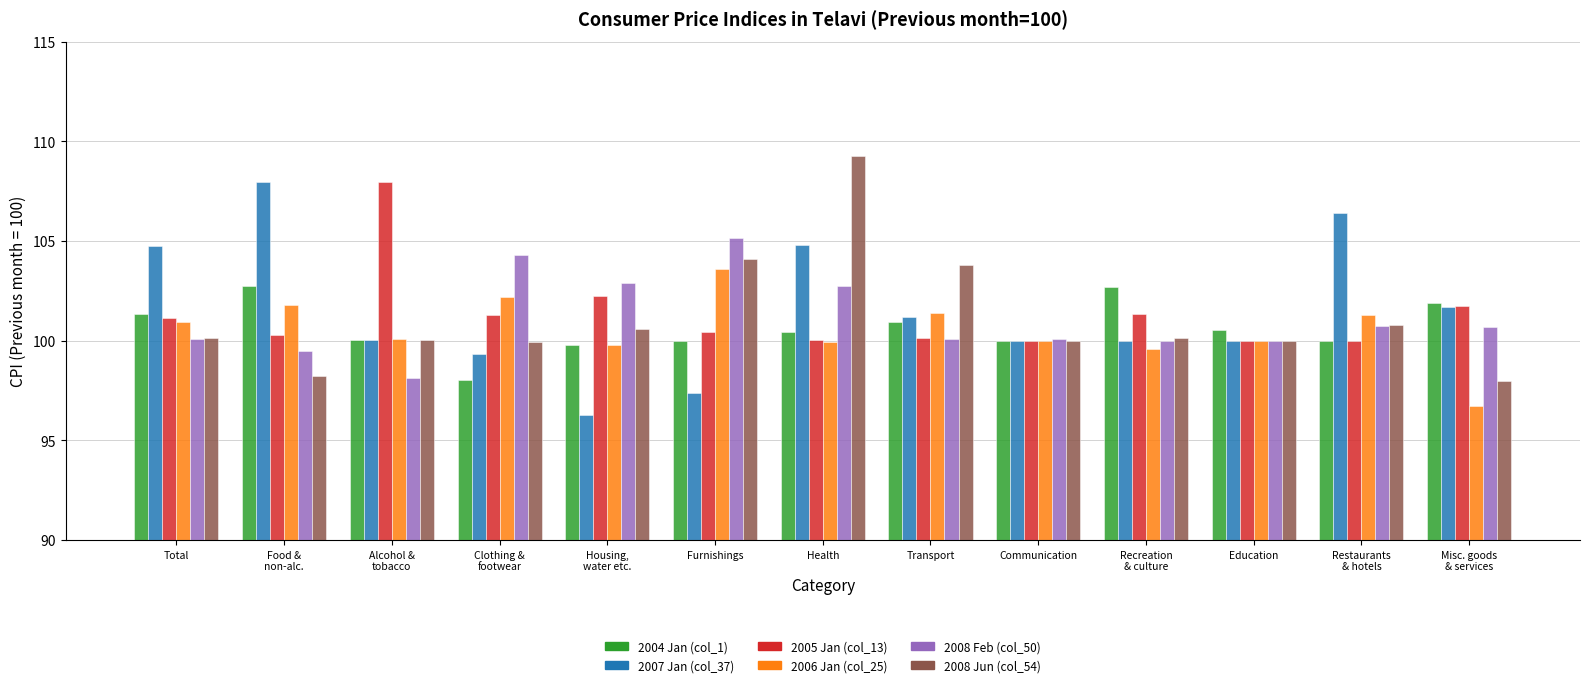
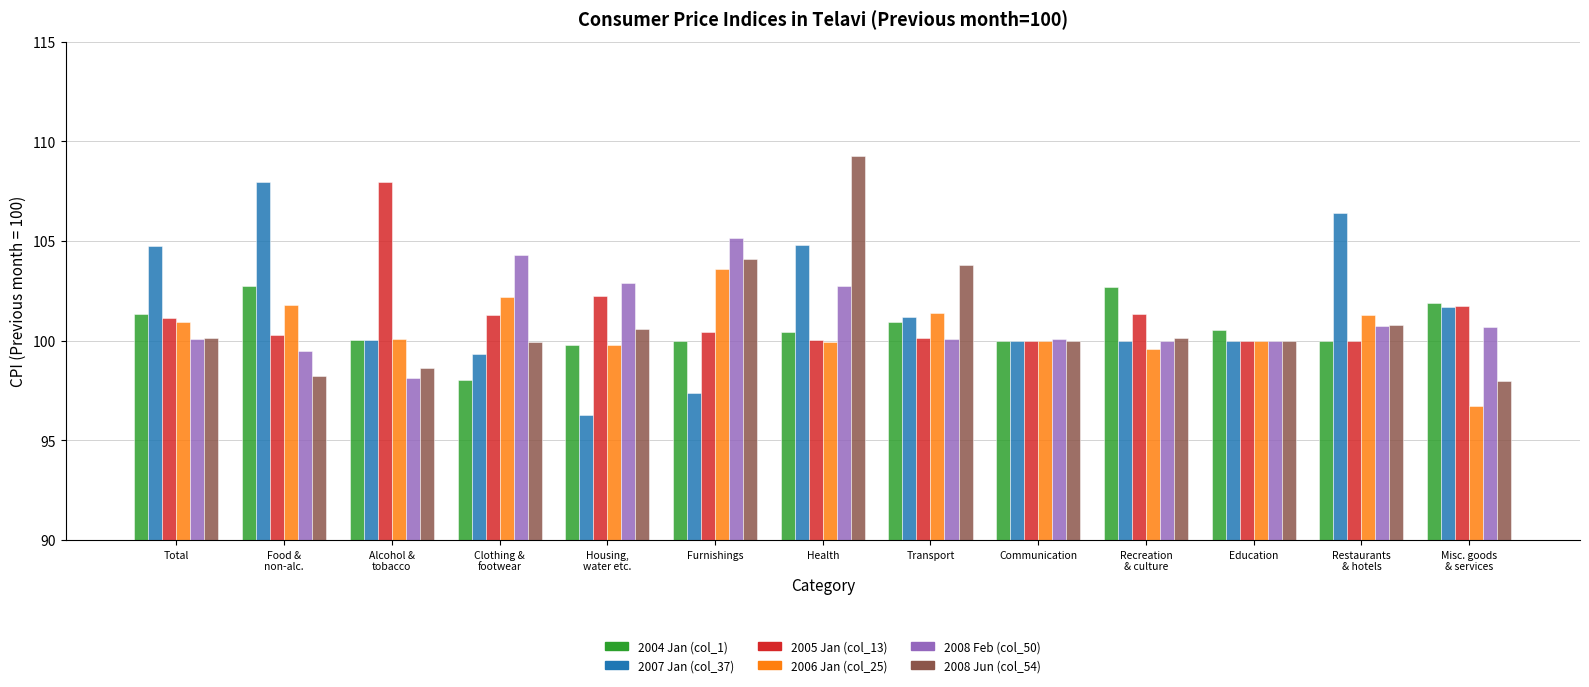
  {
    "2004 Jan (col_1)": {
      "Total": 101.3,
      "Food & non-alc.": 102.8,
      "Alcohol & tobacco": 100.0,
      "Clothing & footwear": 98.0,
      "Housing, water etc.": 99.8,
      "Furnishings": 100.0,
      "Health": 100.4,
      "Transport": 101.0,
      "Communication": 100.0,
      "Recreation & culture": 102.7,
      "Education": 100.5,
      "Restaurants & hotels": 100.0,
      "Misc. goods & services": 101.9
    },
    "2007 Jan (col_37)": {
      "Total": 104.8,
      "Food & non-alc.": 108.0,
      "Alcohol & tobacco": 100.0,
      "Clothing & footwear": 99.3,
      "Housing, water etc.": 96.3,
      "Furnishings": 97.4,
      "Health": 104.8,
      "Transport": 101.2,
      "Communication": 100.0,
      "Recreation & culture": 100.0,
      "Education": 100.0,
      "Restaurants & hotels": 106.4,
      "Misc. goods & services": 101.7
    },
    "2005 Jan (col_13)": {
      "Total": 101.1,
      "Food & non-alc.": 100.3,
      "Alcohol & tobacco": 108.0,
      "Clothing & footwear": 101.3,
      "Housing, water etc.": 102.3,
      "Furnishings": 100.4,
      "Health": 100.1,
      "Transport": 100.1,
      "Communication": 100.0,
      "Recreation & culture": 101.3,
      "Education": 100.0,
      "Restaurants & hotels": 100.0,
      "Misc. goods & services": 101.7
    },
    "2006 Jan (col_25)": {
      "Total": 100.9,
      "Food & non-alc.": 101.8,
      "Alcohol & tobacco": 100.1,
      "Clothing & footwear": 102.2,
      "Housing, water etc.": 99.8,
      "Furnishings": 103.6,
      "Health": 99.9,
      "Transport": 101.4,
      "Communication": 100.0,
      "Recreation & culture": 99.6,
      "Education": 100.0,
      "Restaurants & hotels": 101.3,
      "Misc. goods & services": 96.7
    },
    "2008 Feb (col_50)": {
      "Total": 100.1,
      "Food & non-alc.": 99.5,
      "Alcohol & tobacco": 98.1,
      "Clothing & footwear": 104.3,
      "Housing, water etc.": 102.9,
      "Furnishings": 105.1,
      "Health": 102.7,
      "Transport": 100.1,
      "Communication": 100.1,
      "Recreation & culture": 100.0,
      "Education": 100.0,
      "Restaurants & hotels": 100.7,
      "Misc. goods & services": 100.7
    },
    "2008 Jun (col_54)": {
      "Total": 100.1,
      "Food & non-alc.": 98.2,
-     "Alcohol & tobacco": 100.0,
+     "Alcohol & tobacco": 98.6,
      "Clothing & footwear": 99.9,
      "Housing, water etc.": 100.6,
      "Furnishings": 104.1,
      "Health": 109.3,
      "Transport": 103.8,
      "Communication": 100.0,
      "Recreation & culture": 100.1,
      "Education": 100.0,
      "Restaurants & hotels": 100.8,
      "Misc. goods & services": 98.0
    }
  }
